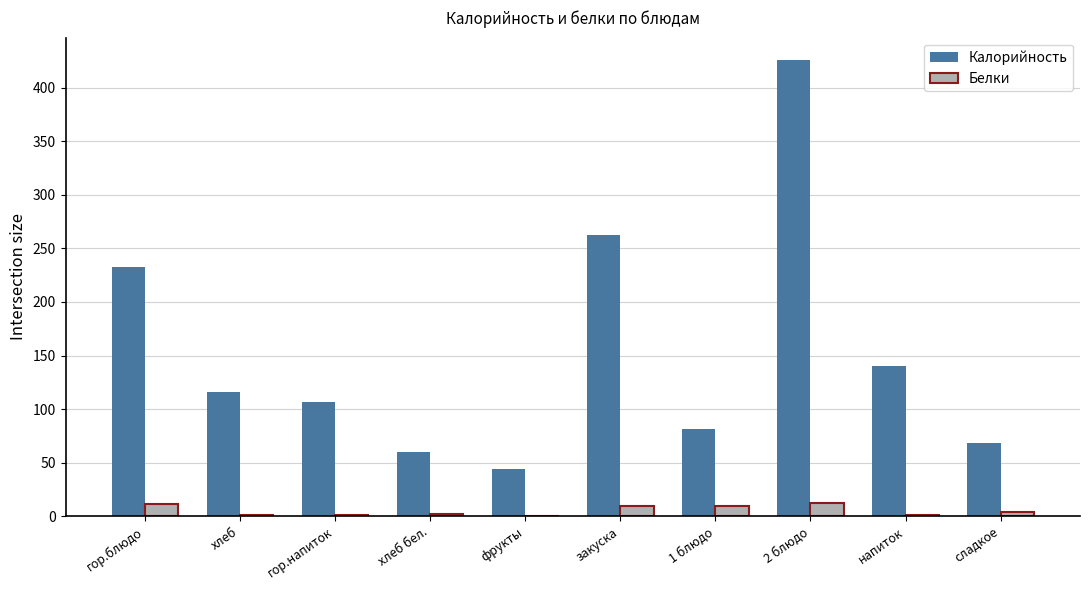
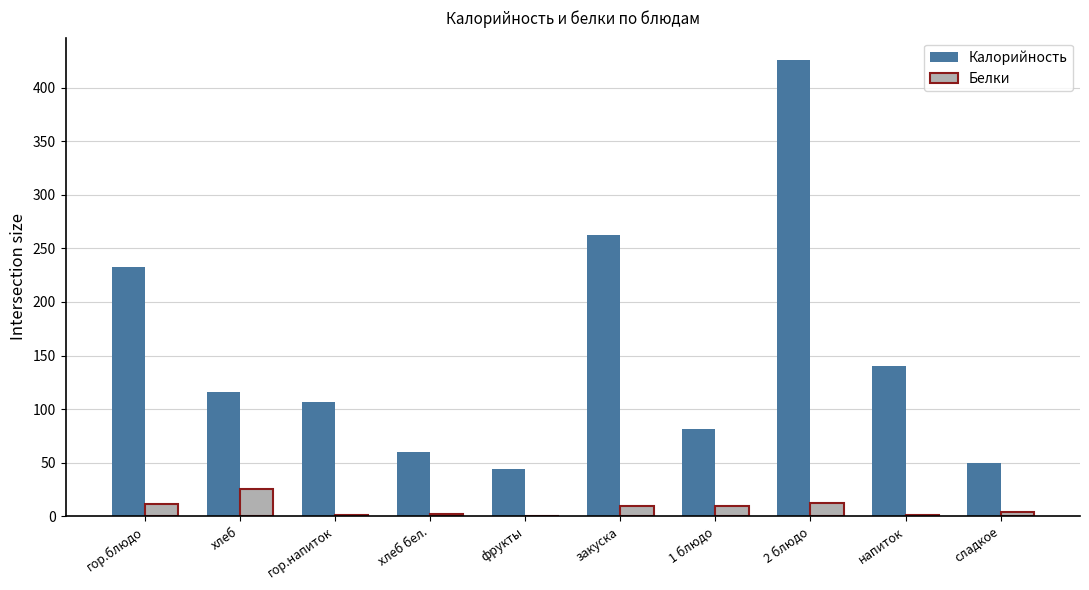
  {
    "Калорийность": {
      "гор.блюдо": 233,
      "хлеб": 116,
      "гор.напиток": 107,
      "хлеб бел.": 60,
      "фрукты": 44,
      "закуска": 263,
      "1 блюдо": 82,
      "2 блюдо": 426,
      "напиток": 140,
-     "сладкое": 68
+     "сладкое": 49
    },
    "Белки": {
      "гор.блюдо": 12,
-     "хлеб": 1,
+     "хлеб": 25,
      "закуска": 10,
      "1 блюдо": 10,
      "2 блюдо": 13,
      "сладкое": 4
    }
  }
